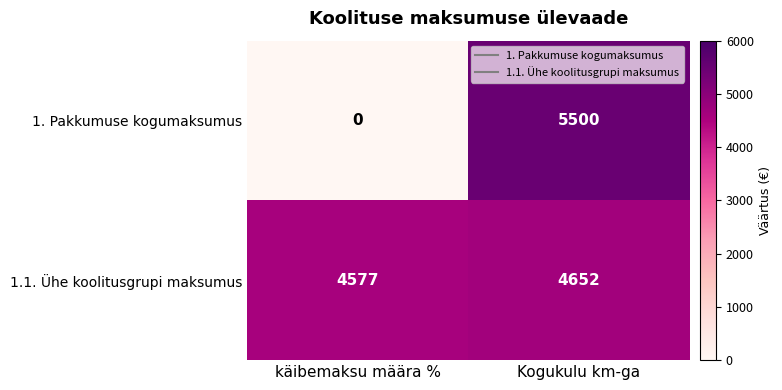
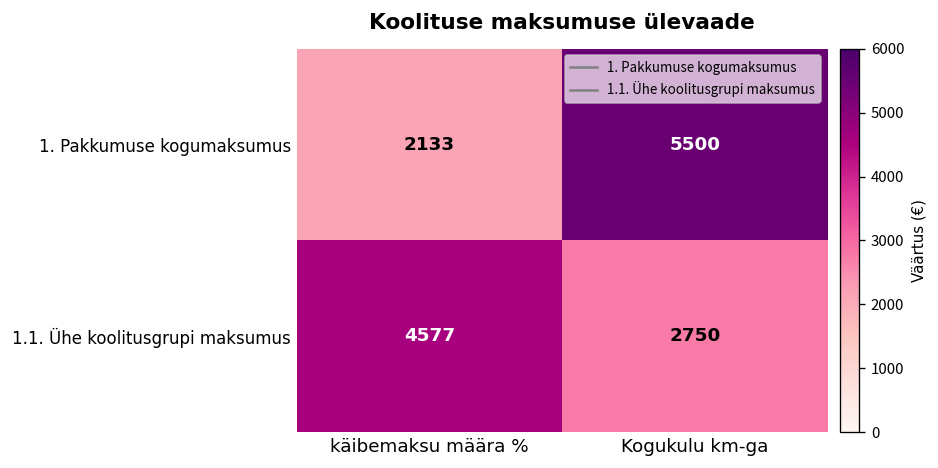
  {
    "1. Pakkumuse kogumaksumus": {
-     "käibemaksu määra %": 0,
+     "käibemaksu määra %": 2133,
      "Kogukulu km-ga": 5500
    },
    "1.1. Ühe koolitusgrupi maksumus": {
      "käibemaksu määra %": 4577,
-     "Kogukulu km-ga": 4652
+     "Kogukulu km-ga": 2750
    }
  }
